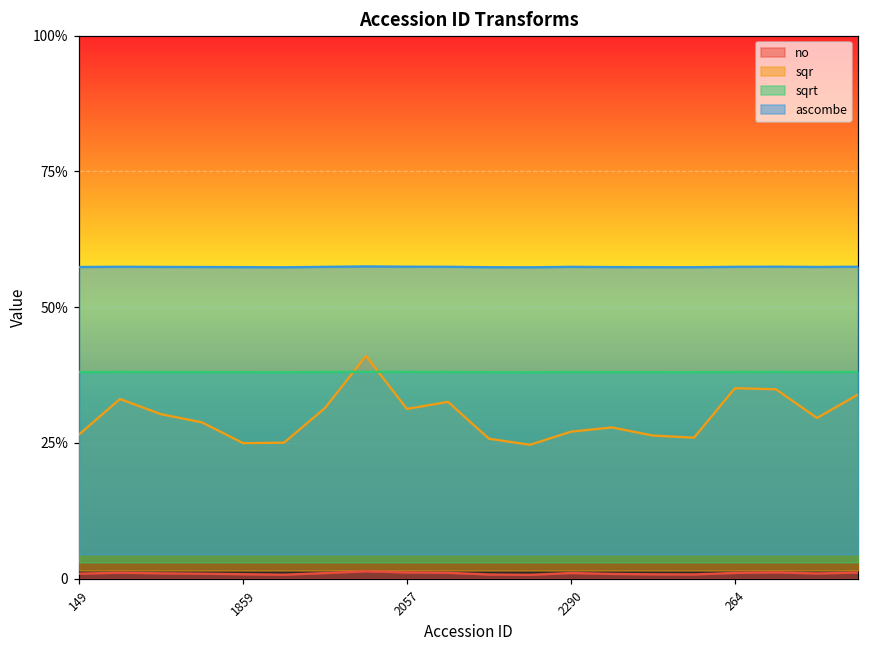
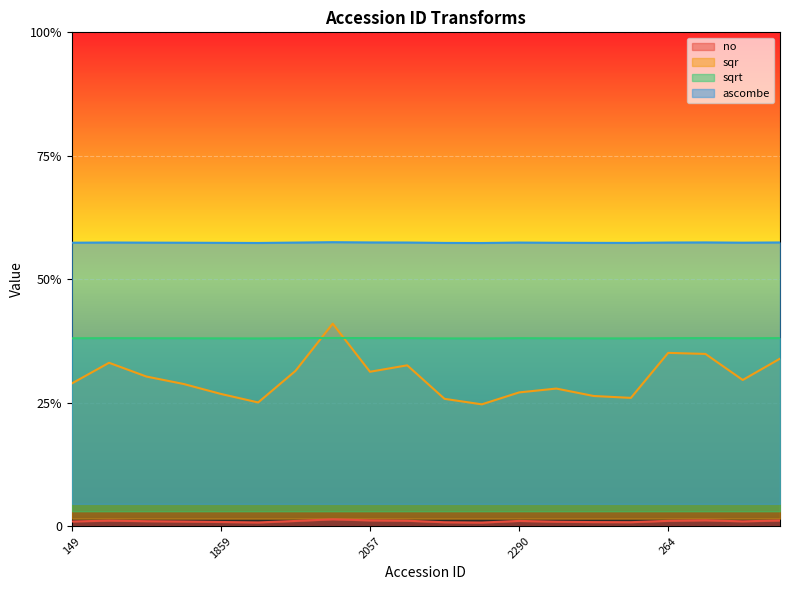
  {
    "no": {
      "149": "1%",
      "1859": "1%",
      "2057": "1%",
      "2290": "1%",
      "264": "1%"
    },
    "sqr": {
-     "149": "27%",
-     "1859": "25%",
+     "149": "29%",
+     "1859": "27%",
      "2057": "31%",
      "2290": "27%",
      "264": "35%"
    },
    "sqrt": {
      "149": "38%",
      "1859": "38%",
      "2057": "38%",
      "2290": "38%",
      "264": "38%"
    },
    "ascombe": {
      "149": "57%",
      "1859": "57%",
      "2057": "57%",
      "2290": "57%",
      "264": "57%"
    }
  }
